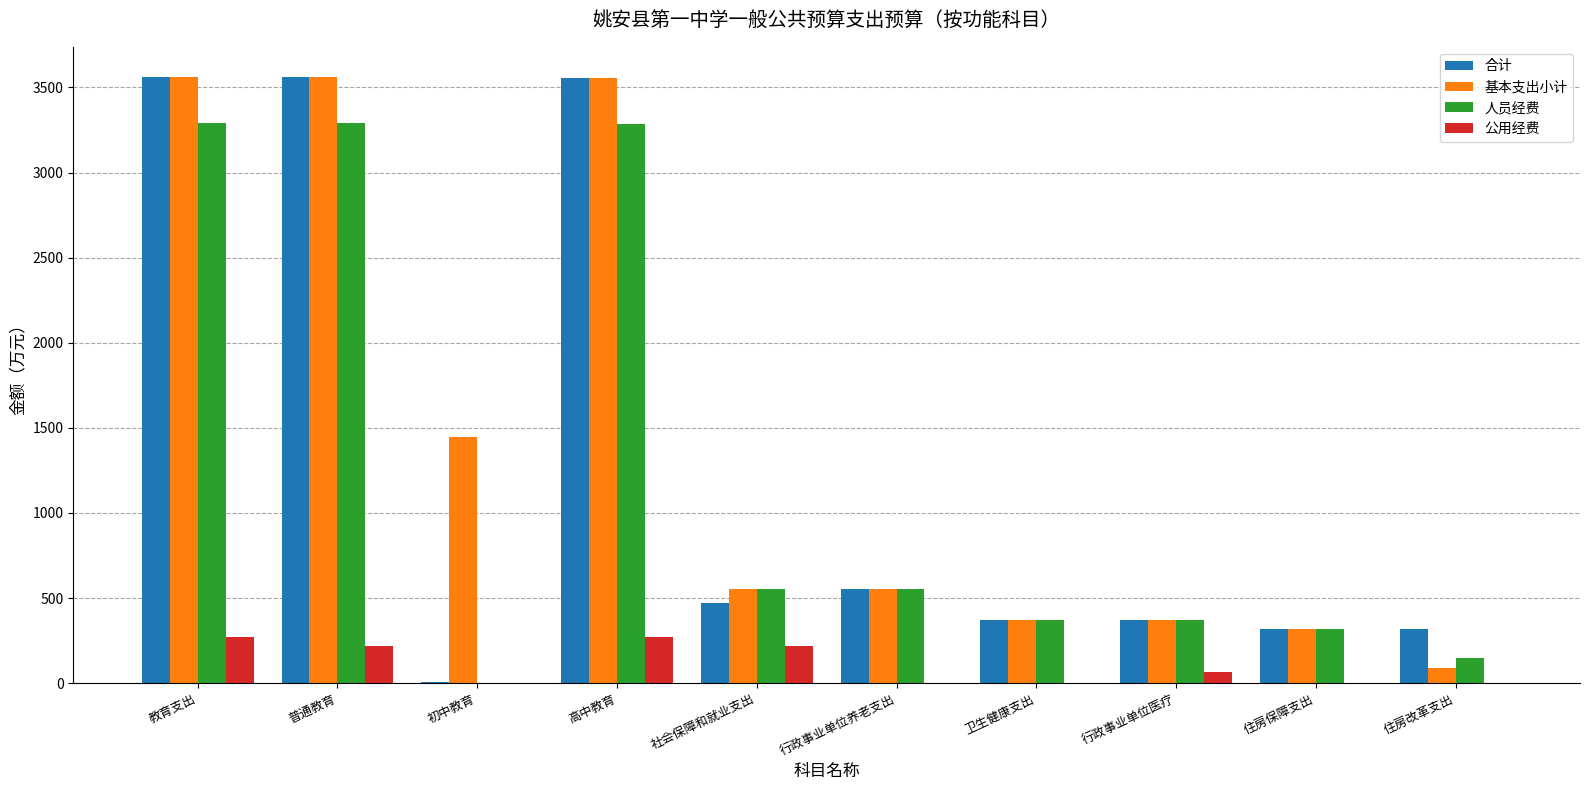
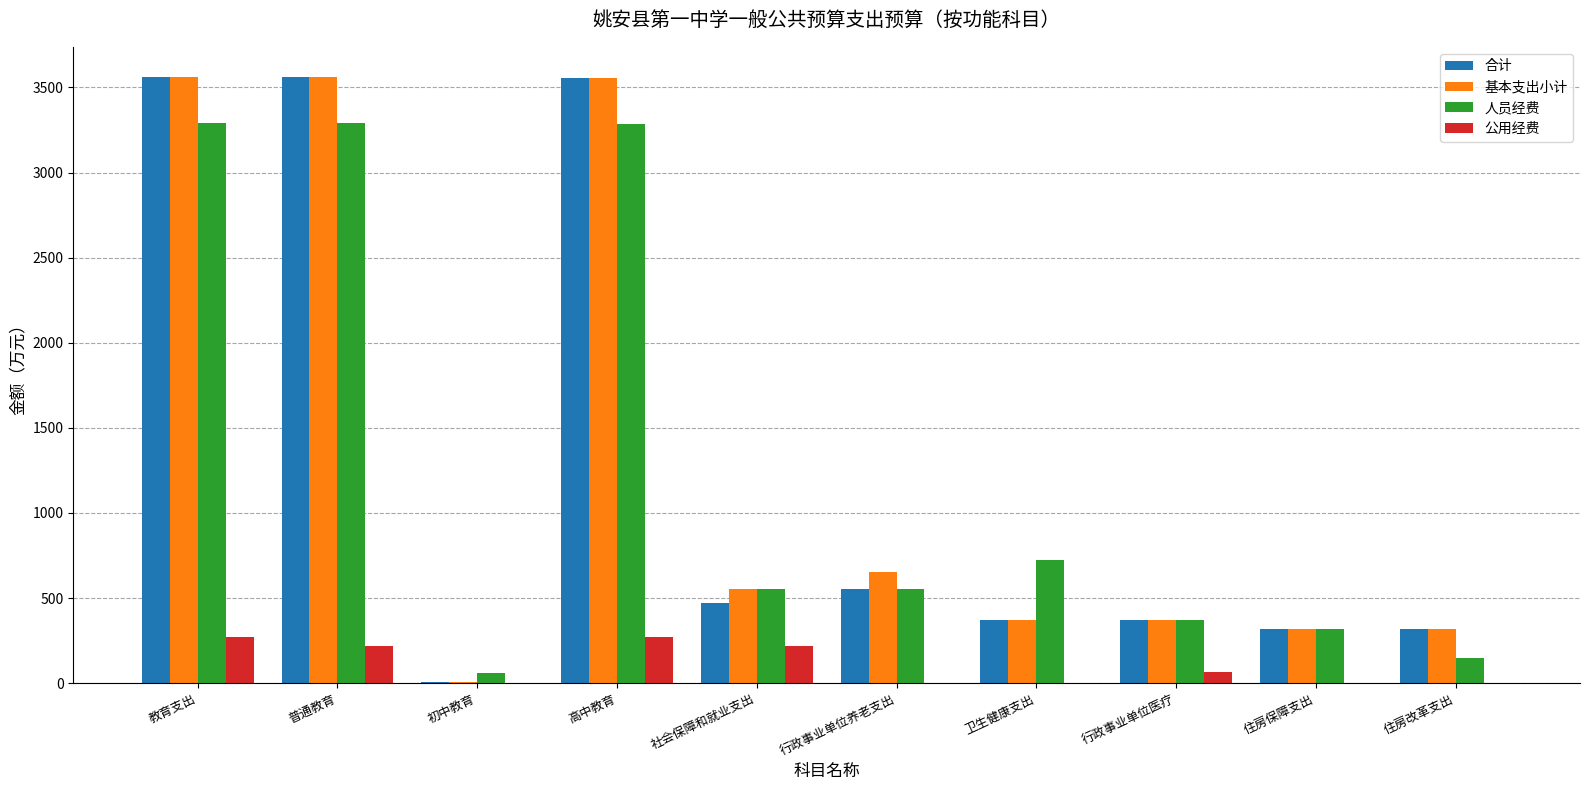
  {
    "合计": {
      "教育支出": 3560,
      "普通教育": 3560,
      "高中教育": 3560,
      "社会保障和就业支出": 470,
      "行政事业单位养老支出": 550,
      "卫生健康支出": 370,
      "行政事业单位医疗": 370,
      "住房保障支出": 320,
      "住房改革支出": 320
    },
    "基本支出小计": {
      "教育支出": 3560,
      "普通教育": 3560,
-     "初中教育": 1440,
+     "初中教育": 10,
      "高中教育": 3560,
      "社会保障和就业支出": 550,
-     "行政事业单位养老支出": 550,
+     "行政事业单位养老支出": 650,
      "卫生健康支出": 370,
      "行政事业单位医疗": 370,
      "住房保障支出": 320,
-     "住房改革支出": 90
+     "住房改革支出": 320
    },
    "人员经费": {
      "教育支出": 3290,
      "普通教育": 3290,
-     "初中教育": 0,
+     "初中教育": 60,
      "高中教育": 3290,
      "社会保障和就业支出": 550,
      "行政事业单位养老支出": 550,
-     "卫生健康支出": 370,
+     "卫生健康支出": 720,
      "行政事业单位医疗": 370,
      "住房保障支出": 320,
      "住房改革支出": 150
    },
    "公用经费": {
      "教育支出": 270,
      "普通教育": 220,
      "高中教育": 270,
      "社会保障和就业支出": 220,
      "卫生健康支出": 0,
      "行政事业单位医疗": 70,
      "住房保障支出": 0,
      "住房改革支出": 0
    }
  }
